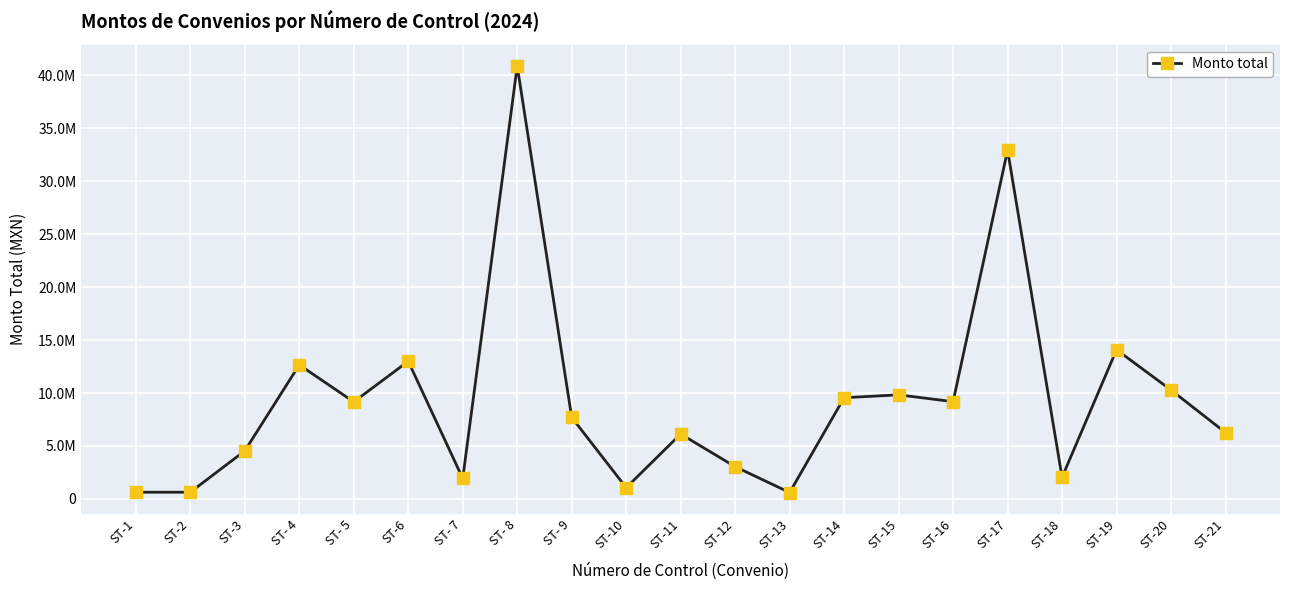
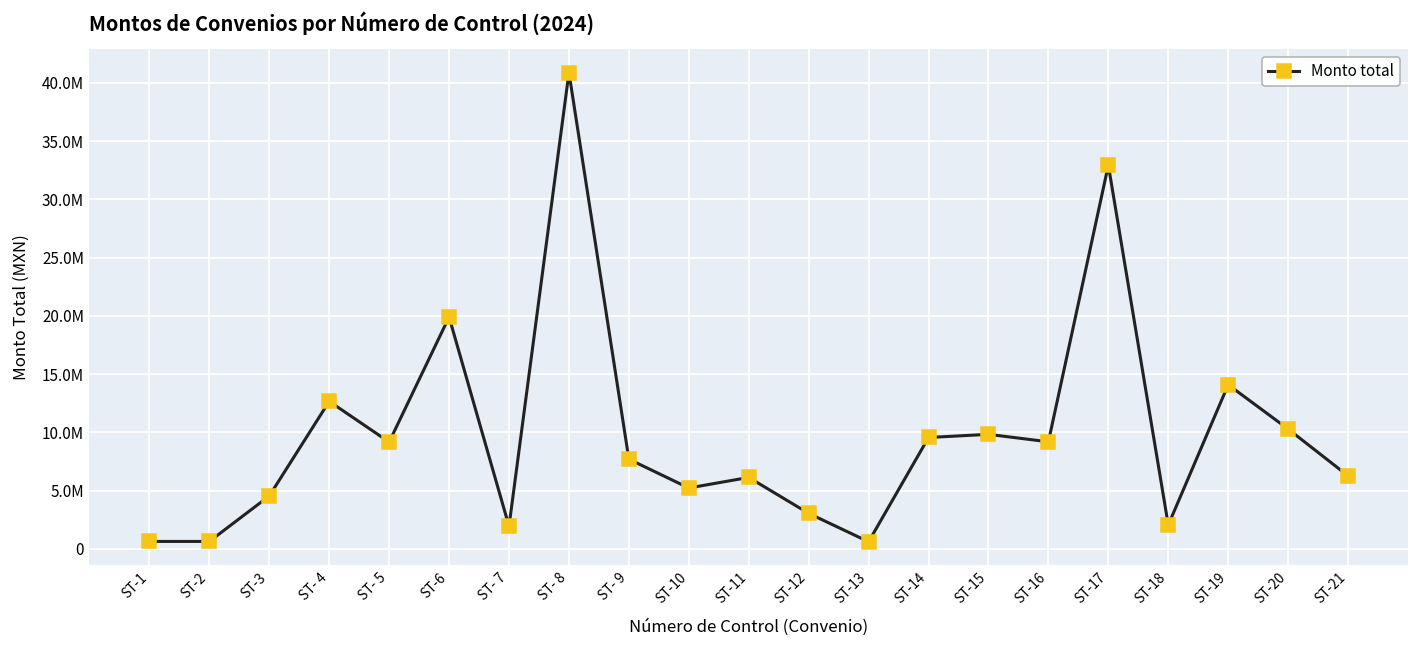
  {
    "ST-1": 600000,
    "ST-2": 600000,
    "ST-3": 4500000,
    "ST- 4": 12700000,
    "ST- 5": 9200000,
-   "ST-6": 13000000,
+   "ST-6": 19900000,
    "ST- 7": 1900000,
    "ST- 8": 40900000,
    "ST- 9": 7700000,
-   "ST-10": 1100000,
+   "ST-10": 5200000,
    "ST-11": 6100000,
    "ST-12": 3000000,
    "ST-13": 600000,
    "ST-14": 9600000,
    "ST-15": 9800000,
    "ST-16": 9200000,
    "ST-17": 32900000,
    "ST-18": 2000000,
    "ST-19": 14100000,
    "ST-20": 10300000,
    "ST-21": 6300000
  }
